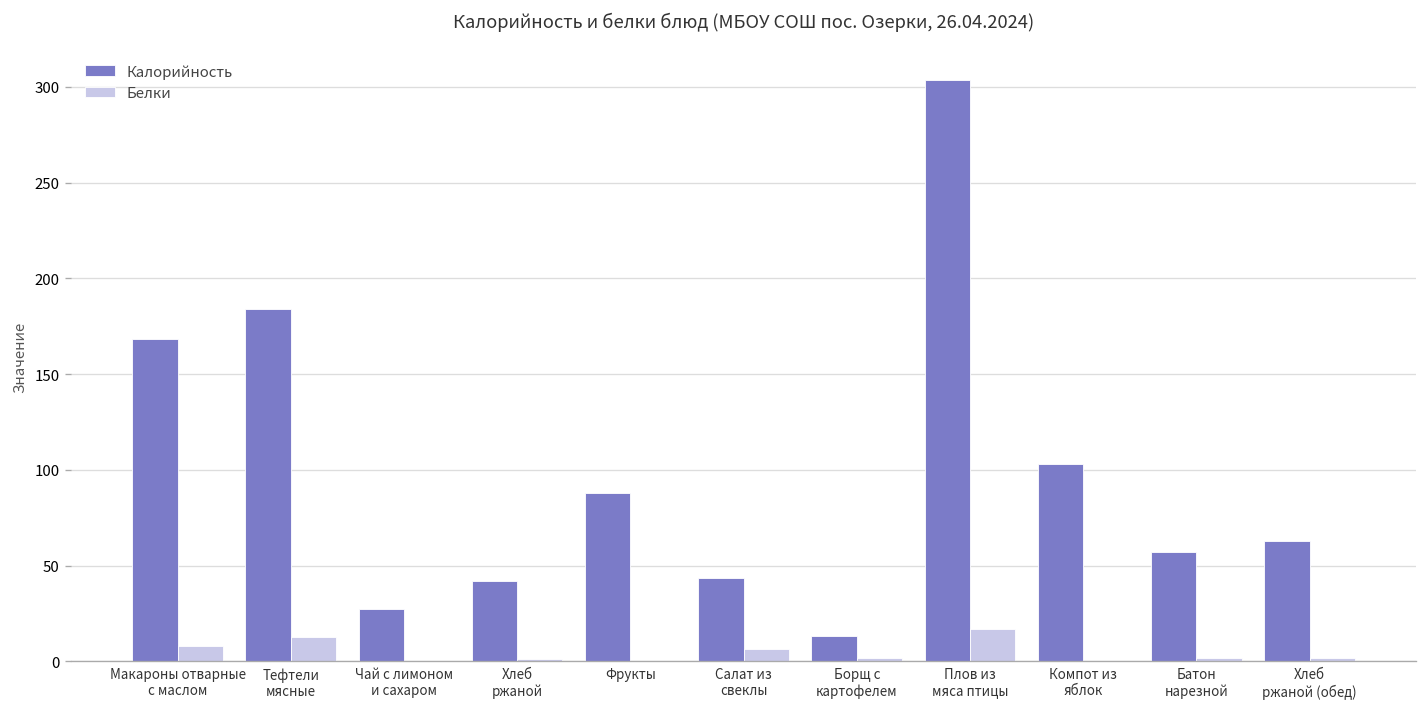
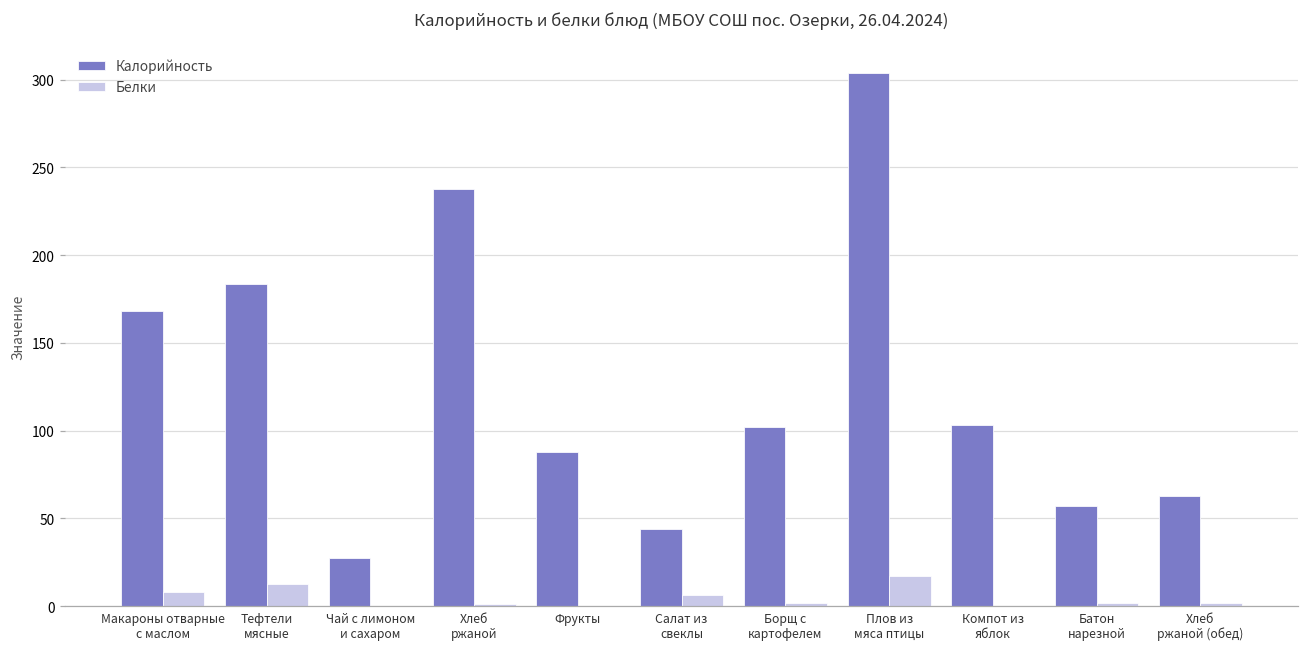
  {
    "Калорийность": {
      "Макароны отварные с маслом": 168,
      "Тефтели мясные": 184,
      "Чай с лимоном и сахаром": 27,
-     "Хлеб ржаной": 42,
+     "Хлеб ржаной": 238,
      "Фрукты": 88,
      "Салат из свеклы": 44,
-     "Борщ с картофелем": 13,
+     "Борщ с картофелем": 102,
      "Плов из мяса птицы": 304,
      "Компот из яблок": 103,
      "Батон нарезной": 57,
      "Хлеб ржаной (обед)": 63
    },
    "Белки": {
      "Макароны отварные с маслом": 8,
      "Тефтели мясные": 13,
      "Салат из свеклы": 7,
      "Борщ с картофелем": 2,
      "Плов из мяса птицы": 17,
      "Батон нарезной": 2,
      "Хлеб ржаной (обед)": 2
    }
  }
